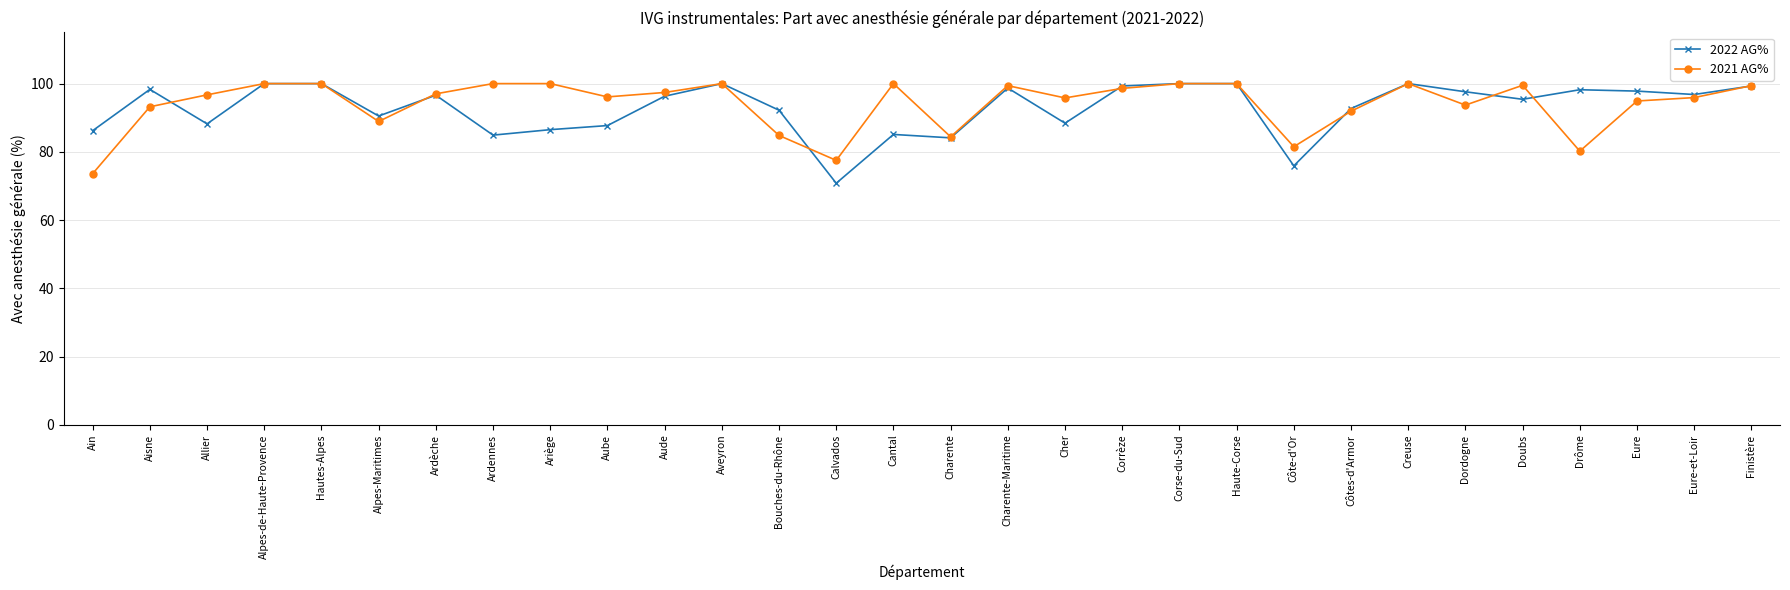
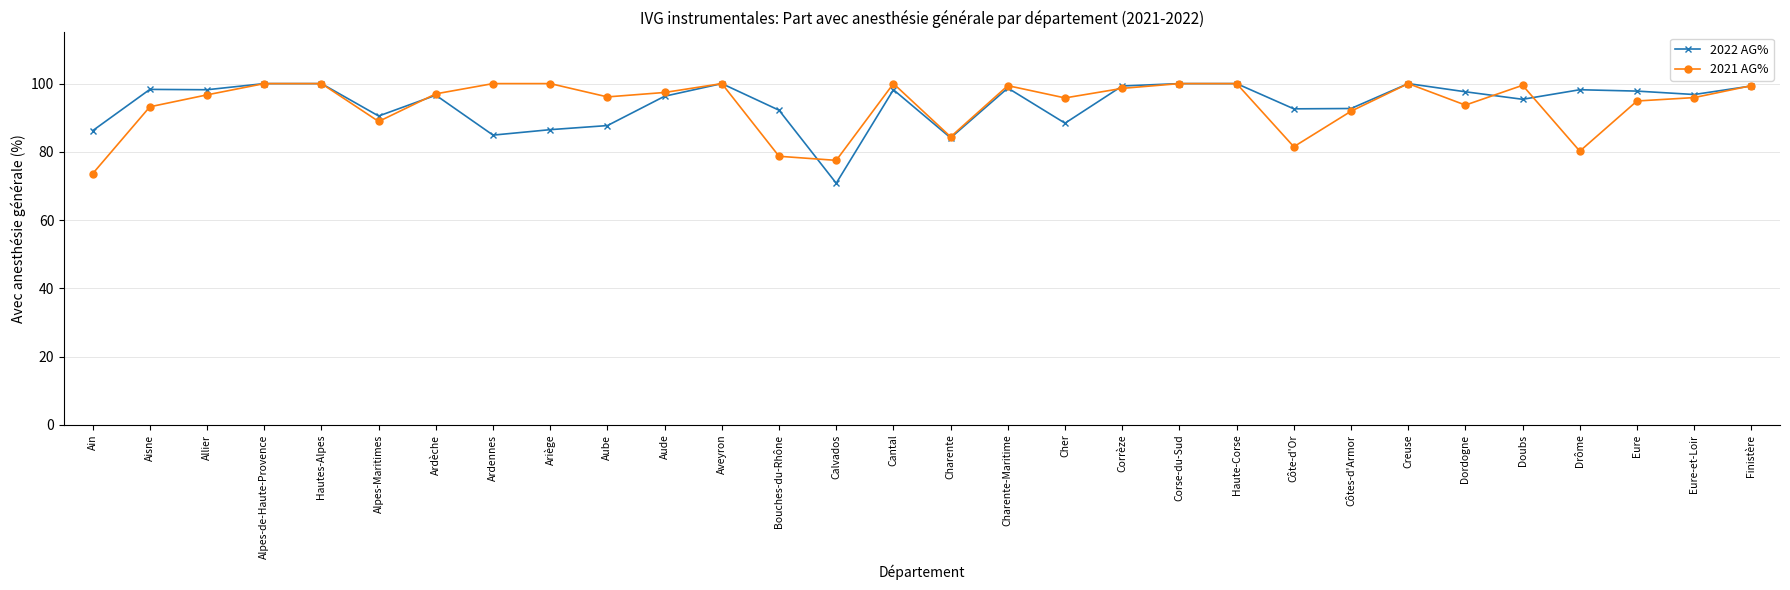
  {
    "2022 AG%": {
      "Ain": 86,
      "Aisne": 98,
-     "Allier": 88,
+     "Allier": 98,
      "Alpes-Maritimes": 91,
      "Ardennes": 85,
      "Ariège": 87,
      "Aube": 88,
      "Aude": 96,
      "Bouches-du-Rhône": 92,
      "Calvados": 71,
-     "Cantal": 85,
+     "Cantal": 98,
      "Cher": 88,
-     "Côte-d'Or": 76,
+     "Côte-d'Or": 93,
      "Côtes-d'Armor": 93,
      "Dordogne": 98,
      "Doubs": 95,
      "Drôme": 98,
      "Eure": 98,
      "Eure-et-Loir": 97
    },
    "2021 AG%": {
      "Ain": 74,
      "Aisne": 93,
      "Allier": 97,
      "Alpes-Maritimes": 89,
      "Ardennes": 100,
      "Ariège": 100,
      "Aube": 96,
      "Aude": 97,
-     "Bouches-du-Rhône": 85,
+     "Bouches-du-Rhône": 79,
      "Calvados": 78,
      "Cantal": 100,
      "Cher": 96,
      "Côte-d'Or": 82,
      "Côtes-d'Armor": 92,
      "Dordogne": 94,
      "Doubs": 100,
      "Drôme": 80,
      "Eure": 95,
      "Eure-et-Loir": 96
    }
  }
